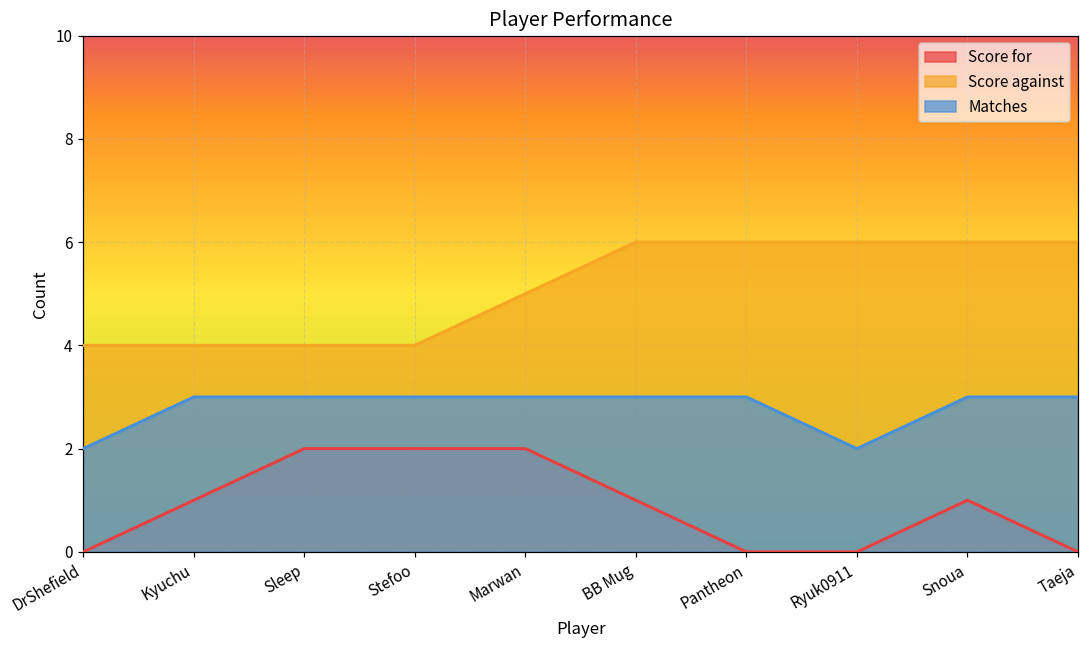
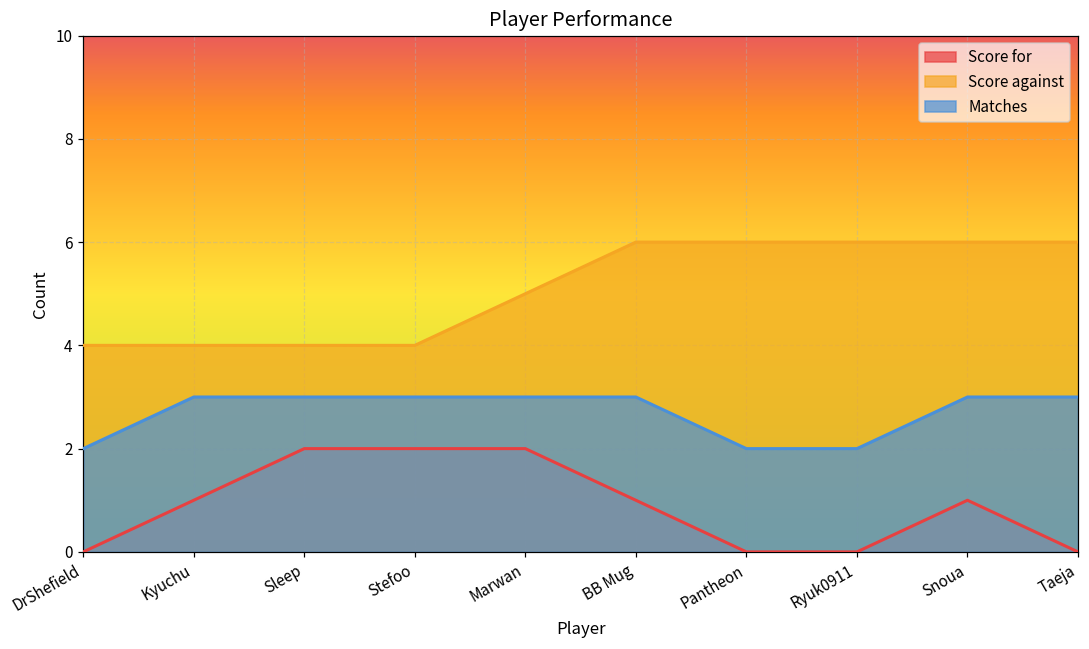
  {
    "Score for": {
      "DrShefield": 0,
      "Kyuchu": 1,
      "Sleep": 2,
      "Stefoo": 2,
      "Marwan": 2,
      "BB Mug": 1,
      "Pantheon": 0,
      "Ryuk0911": 0,
      "Snoua": 1,
      "Taeja": 0
    },
    "Score against": {
      "DrShefield": 4,
      "Kyuchu": 4,
      "Sleep": 4,
      "Stefoo": 4,
      "Marwan": 5,
      "BB Mug": 6,
      "Pantheon": 6,
      "Ryuk0911": 6,
      "Snoua": 6,
      "Taeja": 6
    },
    "Matches": {
      "DrShefield": 2,
      "Kyuchu": 3,
      "Sleep": 3,
      "Stefoo": 3,
      "Marwan": 3,
      "BB Mug": 3,
-     "Pantheon": 3,
+     "Pantheon": 2,
      "Ryuk0911": 2,
      "Snoua": 3,
      "Taeja": 3
    }
  }
